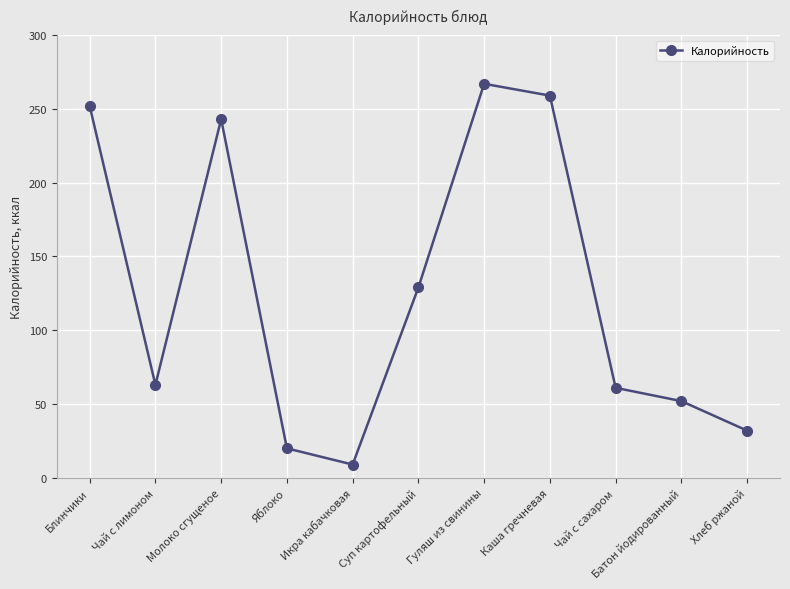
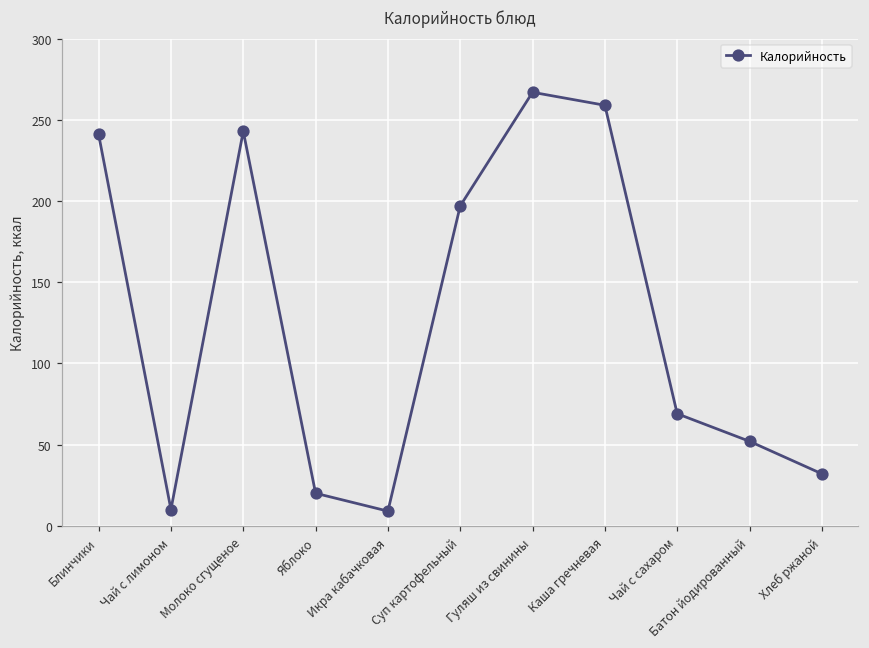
  {
-   "Блинчики": 252,
-   "Чай с лимоном": 63,
+   "Блинчики": 241,
+   "Чай с лимоном": 10,
    "Молоко сгущеное": 243,
    "Яблоко": 20,
    "Икра кабачковая": 9,
-   "Суп картофельный": 129,
+   "Суп картофельный": 197,
    "Гуляш из свинины": 267,
    "Каша гречневая": 259,
-   "Чай с сахаром": 61,
+   "Чай с сахаром": 69,
    "Батон йодированный": 52,
    "Хлеб ржаной": 32
  }
